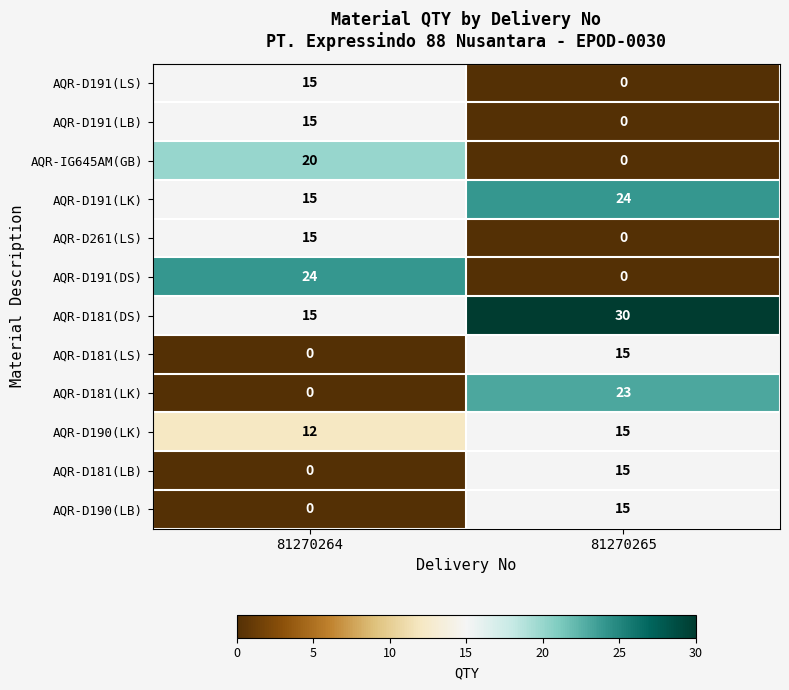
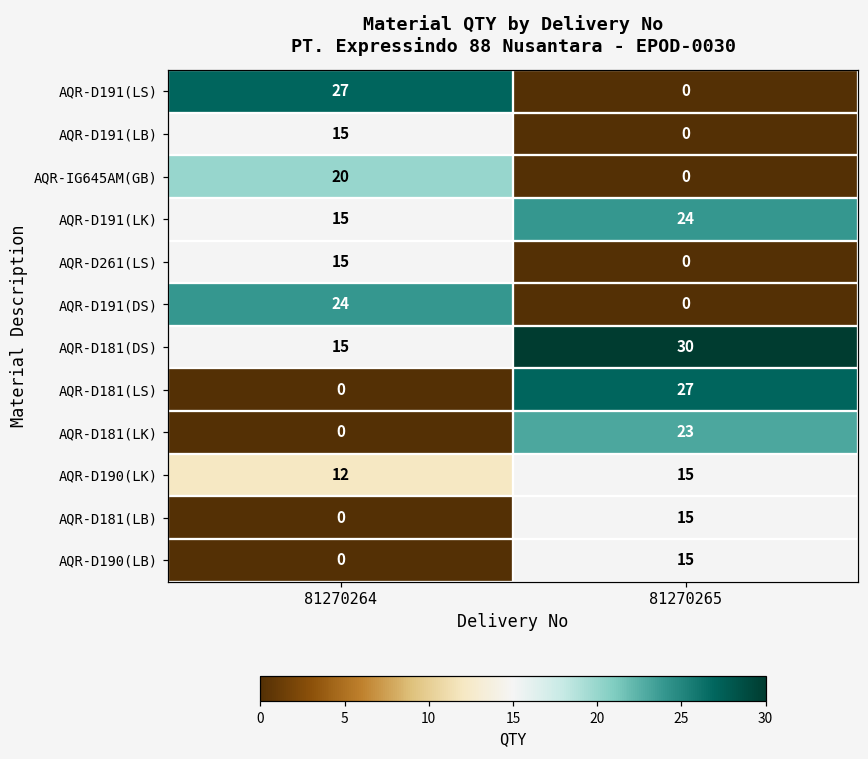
  {
    "AQR-D191(LS)": {
-     "81270264": 15,
+     "81270264": 27,
      "81270265": 0
    },
    "AQR-D191(LB)": {
      "81270264": 15,
      "81270265": 0
    },
    "AQR-IG645AM(GB)": {
      "81270264": 20,
      "81270265": 0
    },
    "AQR-D191(LK)": {
      "81270264": 15,
      "81270265": 24
    },
    "AQR-D261(LS)": {
      "81270264": 15,
      "81270265": 0
    },
    "AQR-D191(DS)": {
      "81270264": 24,
      "81270265": 0
    },
    "AQR-D181(DS)": {
      "81270264": 15,
      "81270265": 30
    },
    "AQR-D181(LS)": {
      "81270264": 0,
-     "81270265": 15
+     "81270265": 27
    },
    "AQR-D181(LK)": {
      "81270264": 0,
      "81270265": 23
    },
    "AQR-D190(LK)": {
      "81270264": 12,
      "81270265": 15
    },
    "AQR-D181(LB)": {
      "81270264": 0,
      "81270265": 15
    },
    "AQR-D190(LB)": {
      "81270264": 0,
      "81270265": 15
    }
  }
